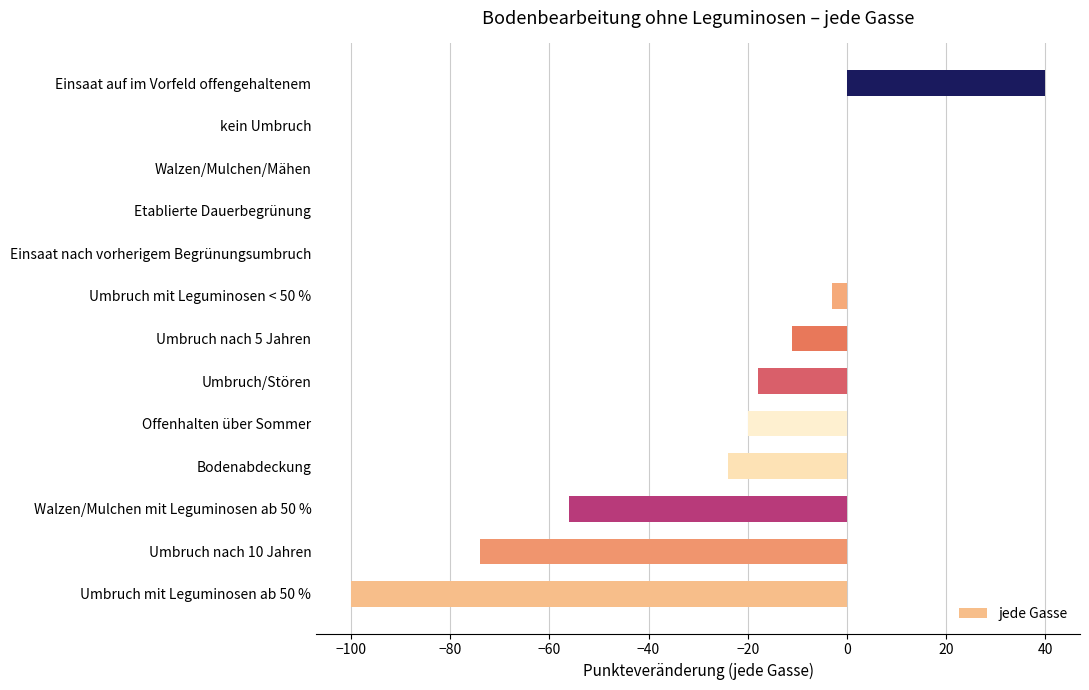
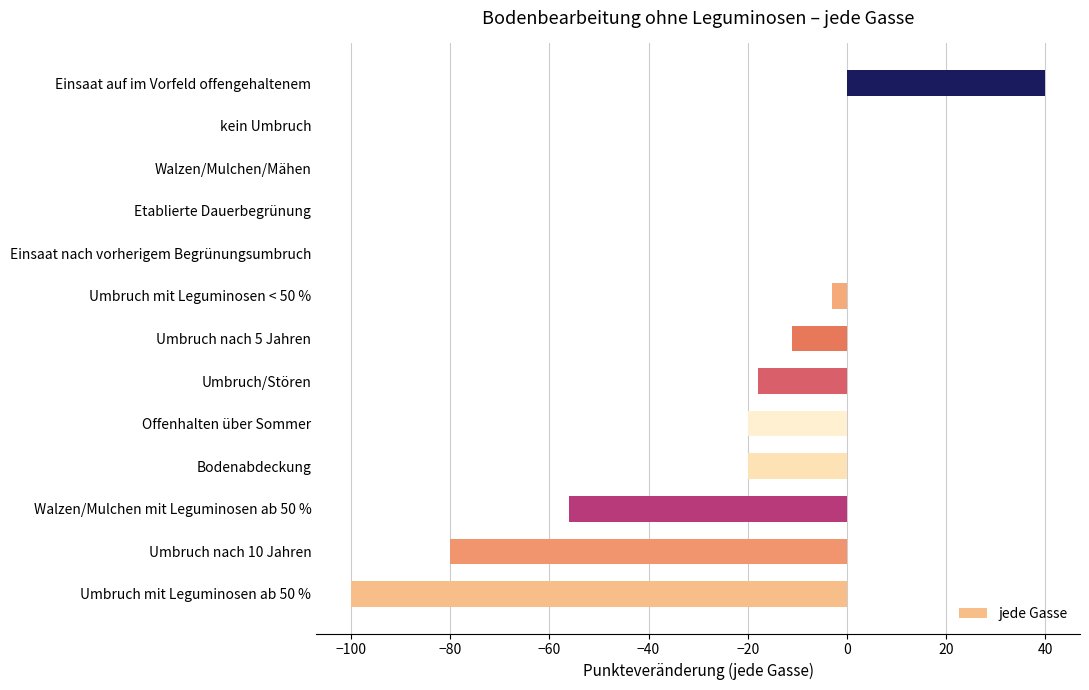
  {
    "Einsaat auf im Vorfeld offengehaltenem": 40,
    "kein Umbruch": 0,
    "Walzen/Mulchen/Mähen": 0,
    "Etablierte Dauerbegrünung": 0,
    "Einsaat nach vorherigem Begrünungsumbruch": 0,
    "Umbruch mit Leguminosen < 50 %": -3,
    "Umbruch nach 5 Jahren": -11,
    "Umbruch/Stören": -18,
    "Offenhalten über Sommer": -20,
-   "Bodenabdeckung": -24,
+   "Bodenabdeckung": -20,
    "Walzen/Mulchen mit Leguminosen ab 50 %": -56,
-   "Umbruch nach 10 Jahren": -74,
+   "Umbruch nach 10 Jahren": -80,
    "Umbruch mit Leguminosen ab 50 %": -100
  }
